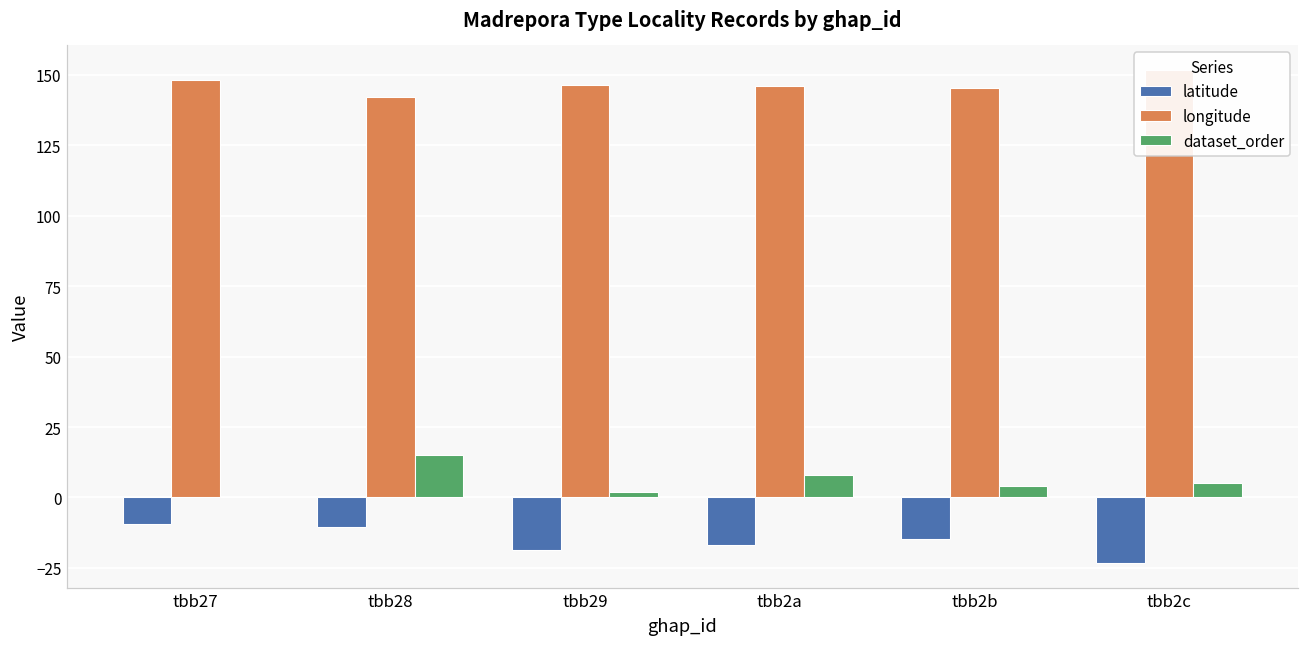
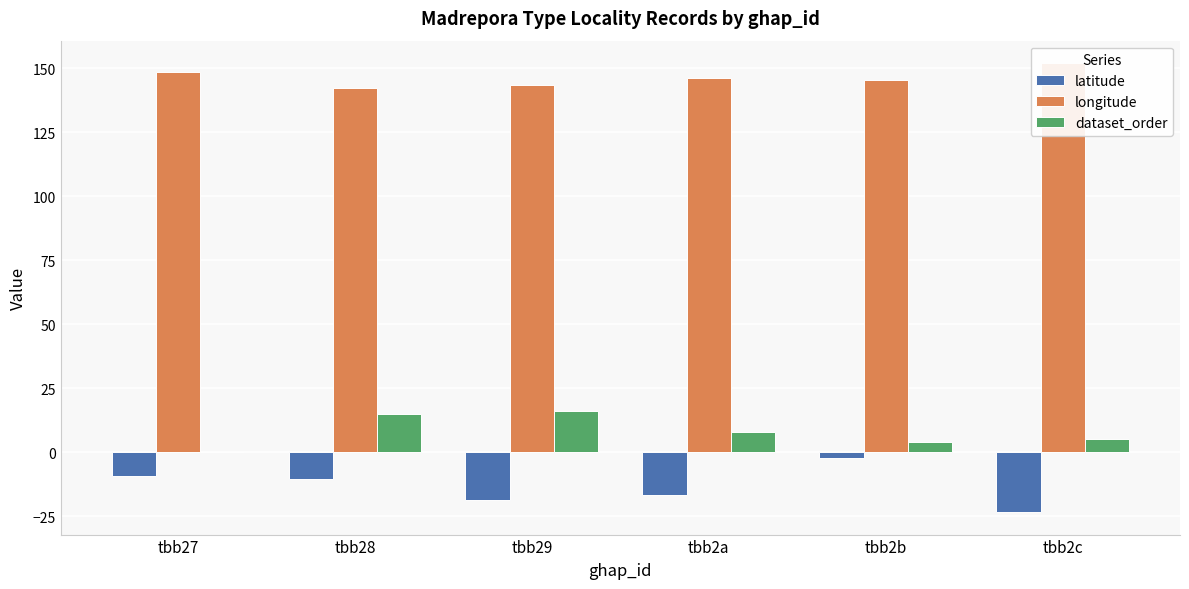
  {
    "latitude": {
      "tbb27": -9,
      "tbb28": -11,
      "tbb29": -19,
      "tbb2a": -17,
-     "tbb2b": -15,
+     "tbb2b": -2,
      "tbb2c": -23
    },
    "longitude": {
      "tbb27": 148,
      "tbb28": 142,
-     "tbb29": 147,
+     "tbb29": 143,
      "tbb2a": 146,
      "tbb2b": 145
    },
    "dataset_order": {
      "tbb27": 0,
      "tbb28": 15,
-     "tbb29": 2,
+     "tbb29": 16,
      "tbb2a": 8,
      "tbb2b": 4,
      "tbb2c": 5
    }
  }
